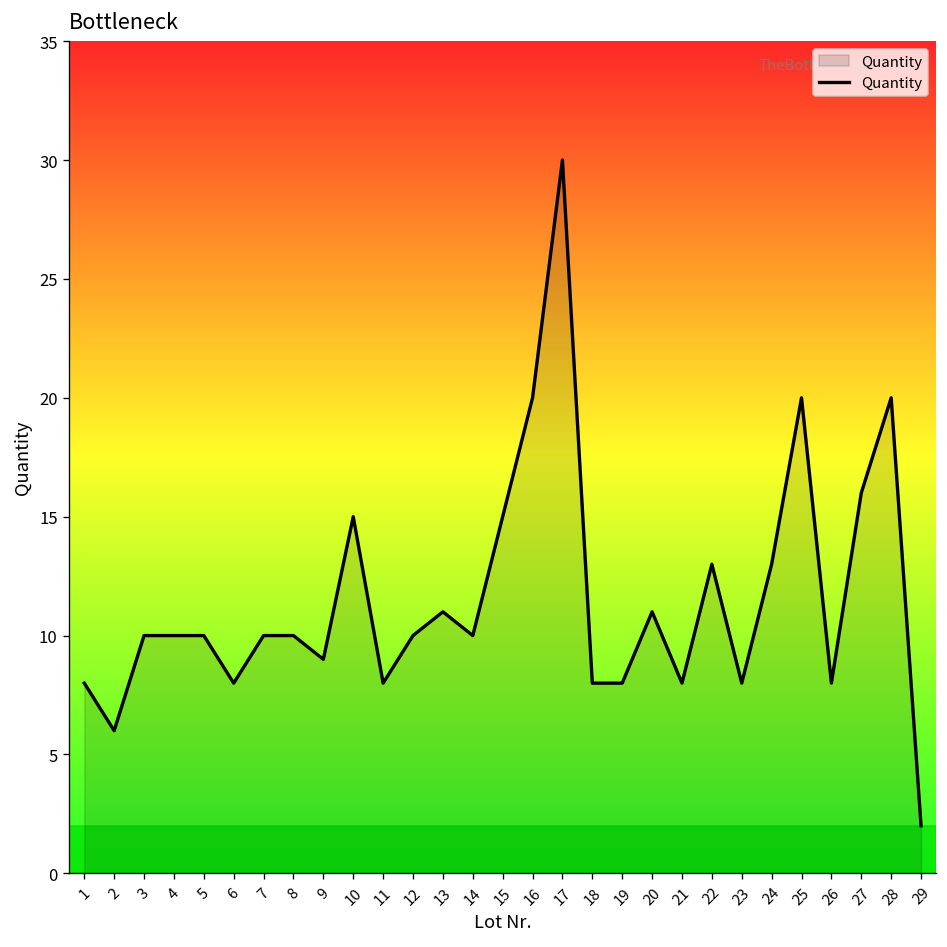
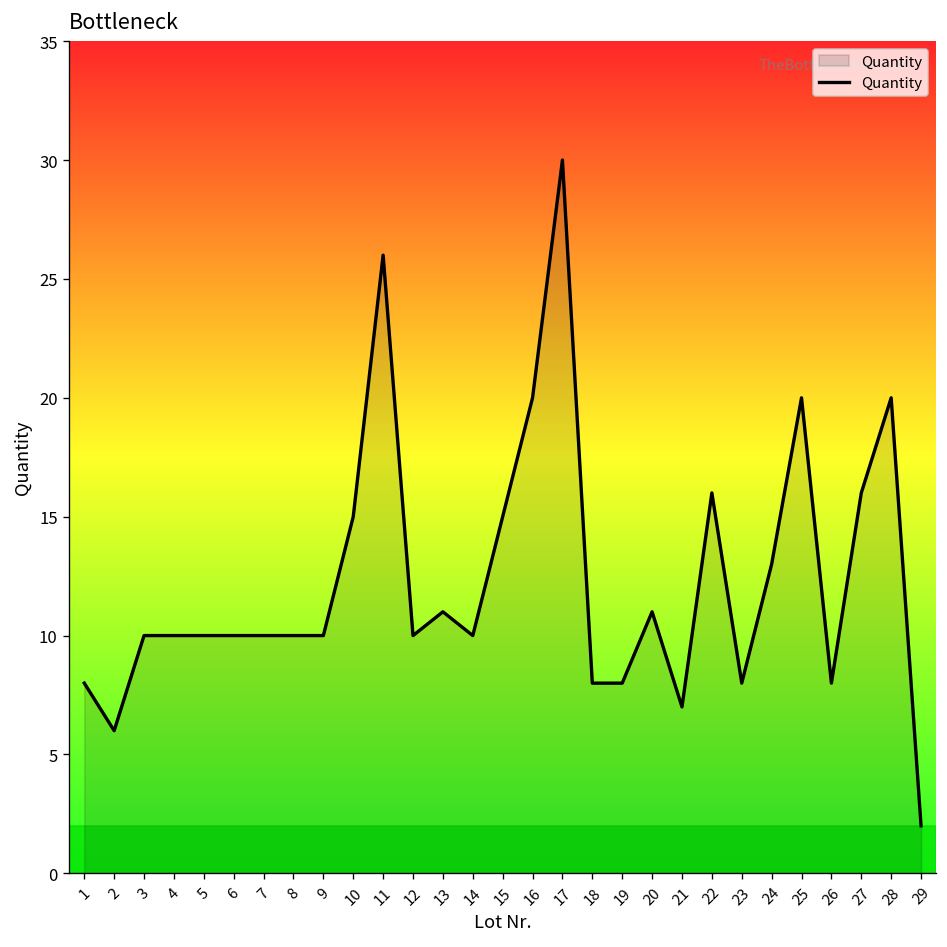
  {
    "1": 8,
    "2": 6,
    "3": 10,
    "4": 10,
    "5": 10,
-   "6": 8,
+   "6": 10,
    "7": 10,
    "8": 10,
-   "9": 9,
+   "9": 10,
    "10": 15,
-   "11": 8,
+   "11": 26,
    "12": 10,
    "13": 11,
    "14": 10,
    "15": 15,
    "16": 20,
    "17": 30,
    "18": 8,
    "19": 8,
    "20": 11,
-   "21": 8,
-   "22": 13,
+   "21": 7,
+   "22": 16,
    "23": 8,
    "24": 13,
    "25": 20,
    "26": 8,
    "27": 16,
    "28": 20
  }
